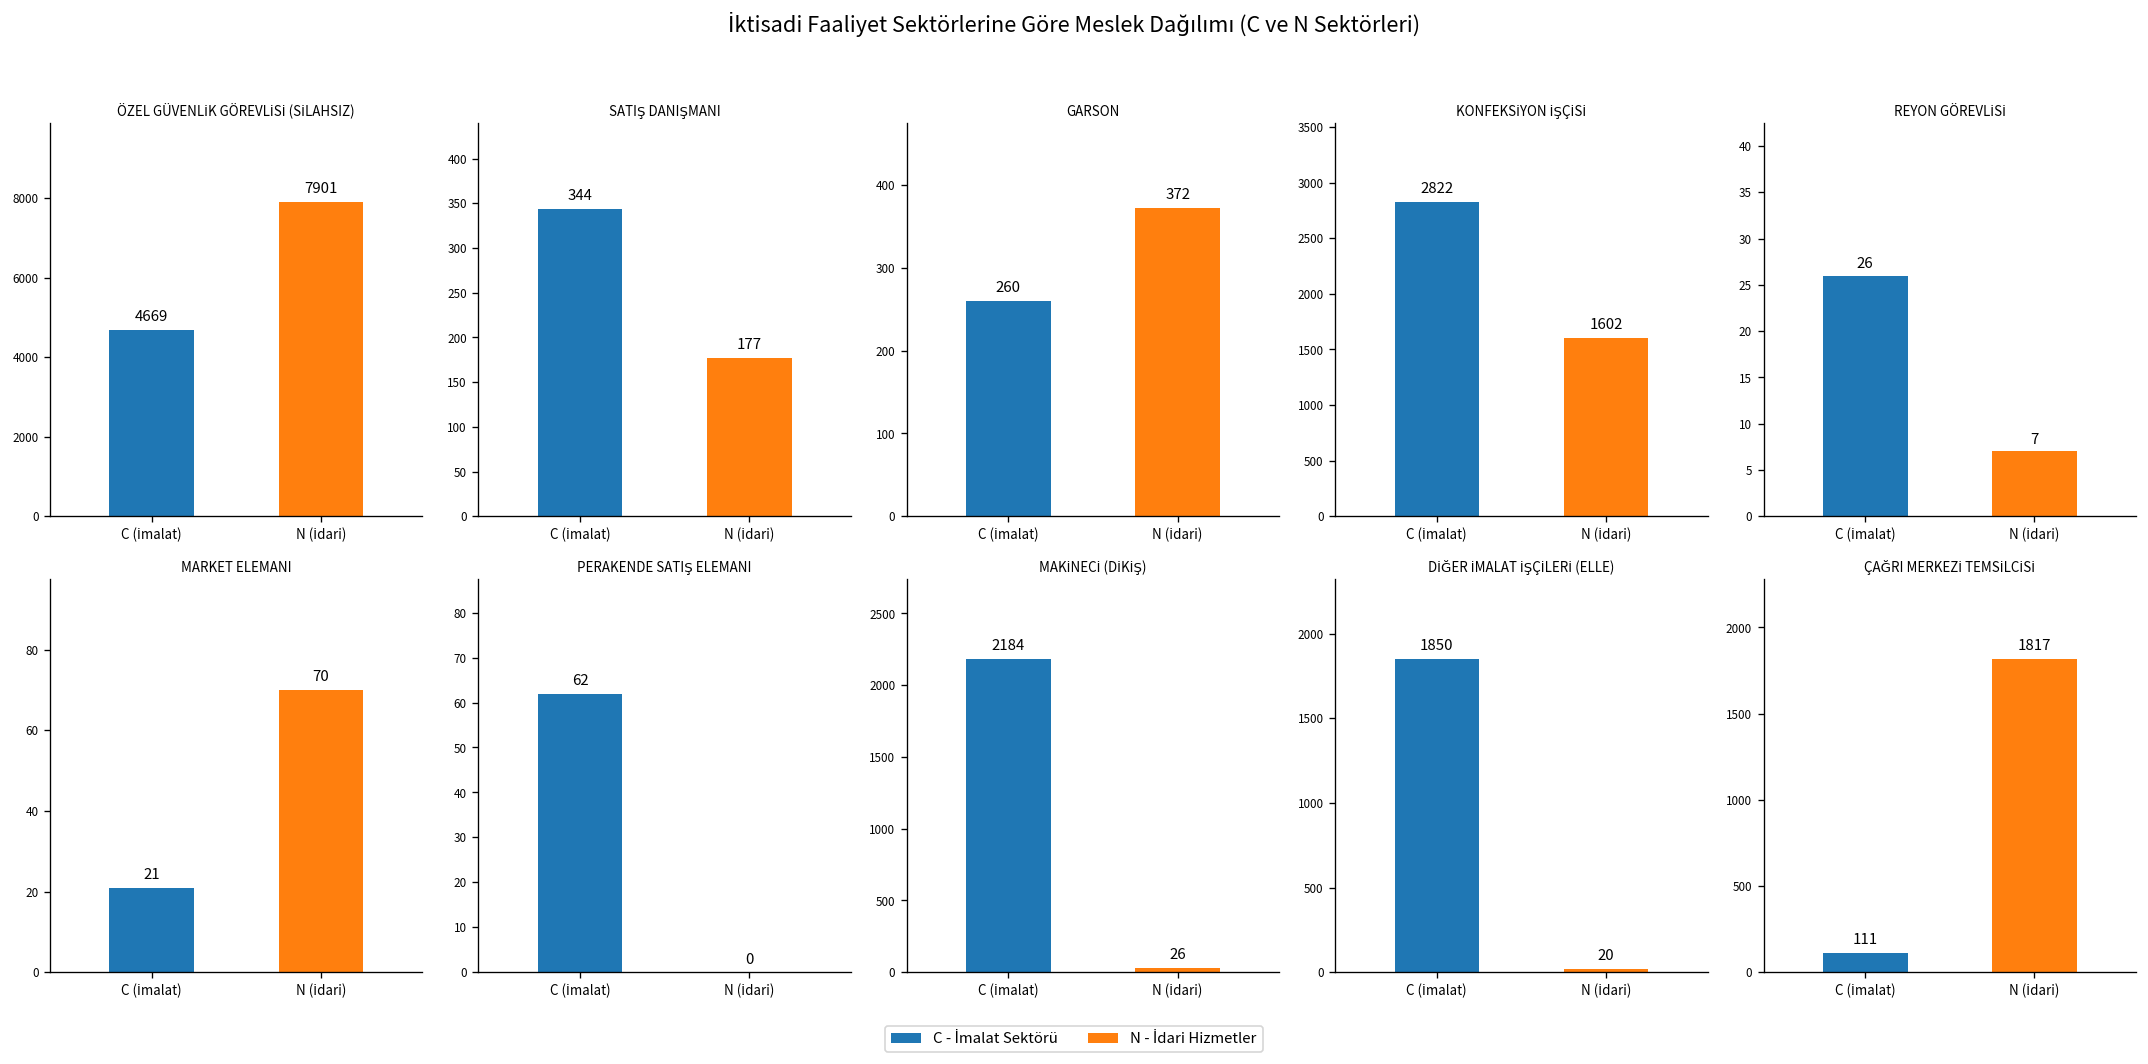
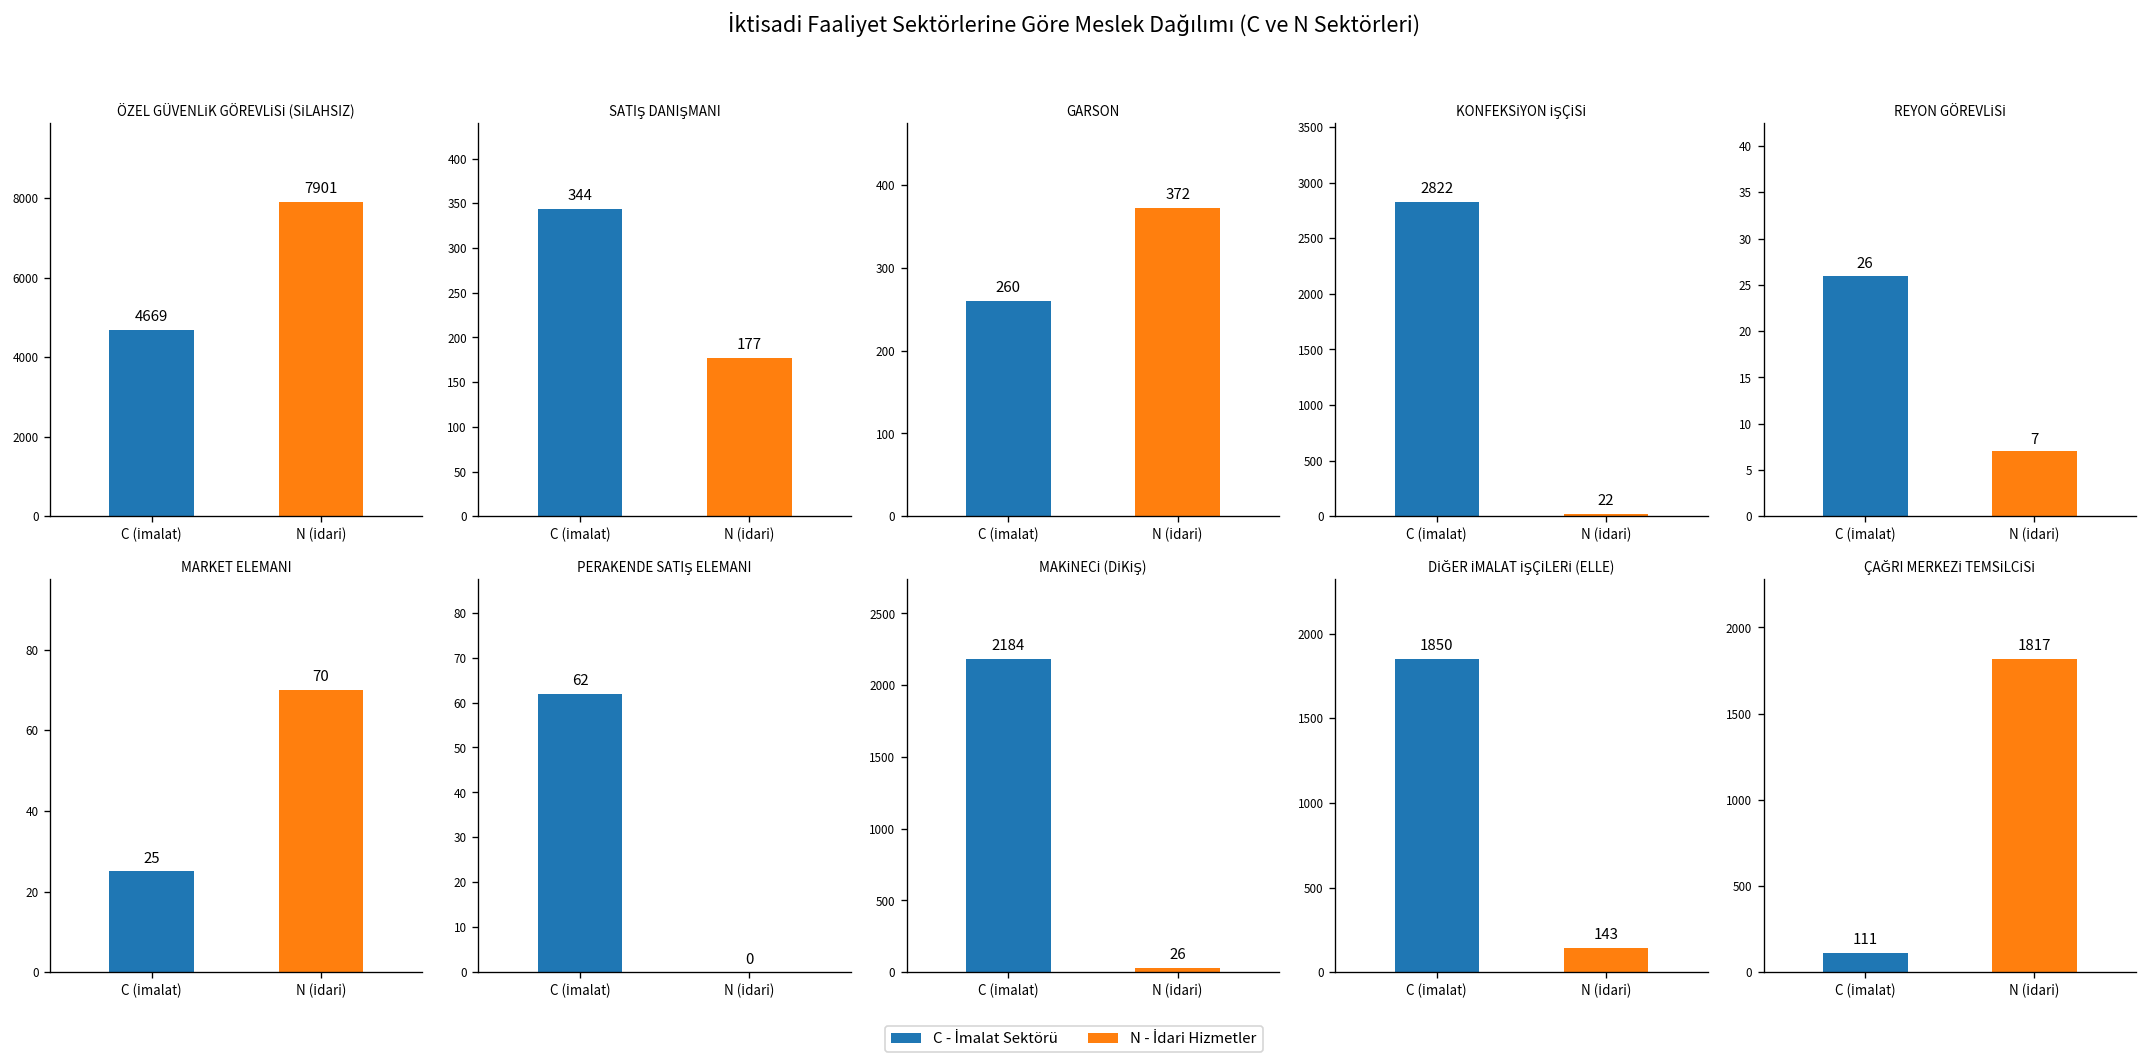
  {
    "ÖZEL GÜVENLİK GÖREVLİSİ (SİLAHSIZ)": {
      "C (İmalat)": 4669,
      "N (İdari)": 7901
    },
    "SATIŞ DANIŞMANI": {
      "C (İmalat)": 344,
      "N (İdari)": 177
    },
    "GARSON": {
      "C (İmalat)": 260,
      "N (İdari)": 372
    },
    "KONFEKSİYON İŞÇİSİ": {
      "C (İmalat)": 2822,
-     "N (İdari)": 1602
+     "N (İdari)": 22
    },
    "REYON GÖREVLİSİ": {
      "C (İmalat)": 26,
      "N (İdari)": 7
    },
    "MARKET ELEMANI": {
-     "C (İmalat)": 21,
+     "C (İmalat)": 25,
      "N (İdari)": 70
    },
    "PERAKENDE SATIŞ ELEMANI": {
      "C (İmalat)": 62,
      "N (İdari)": 0
    },
    "MAKİNECİ (DİKİŞ)": {
      "C (İmalat)": 2184,
      "N (İdari)": 26
    },
    "DİĞER İMALAT İŞÇİLERİ (ELLE)": {
      "C (İmalat)": 1850,
-     "N (İdari)": 20
+     "N (İdari)": 143
    },
    "ÇAĞRI MERKEZİ TEMSİLCİSİ": {
      "C (İmalat)": 111,
      "N (İdari)": 1817
    }
  }
